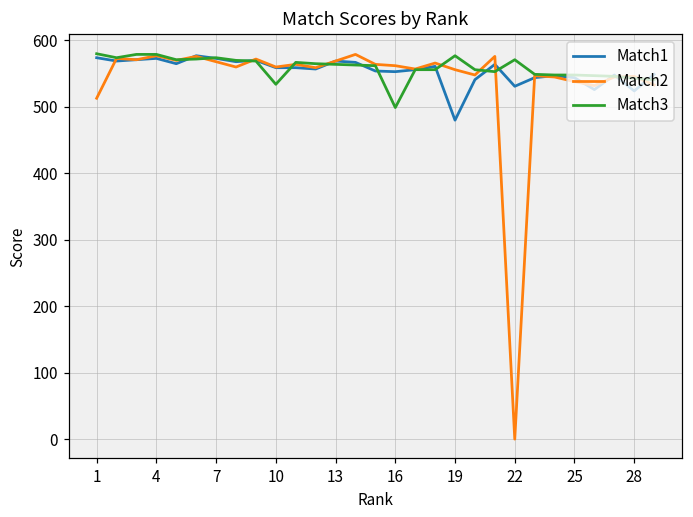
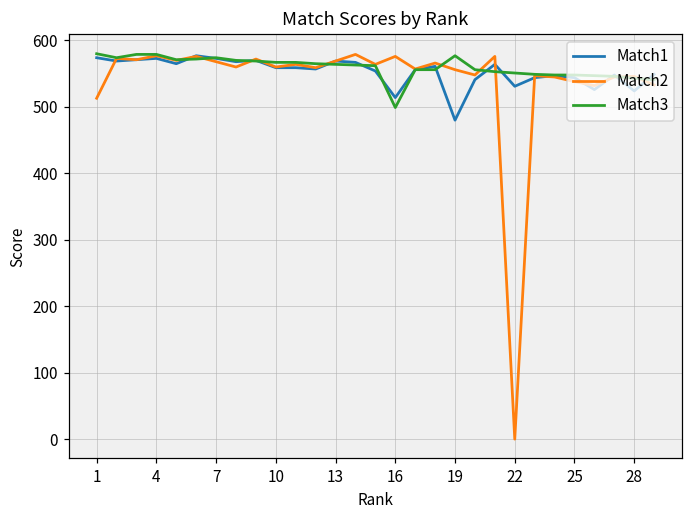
  {
    "Match1": {
      "1": 570,
-     "16": 550,
+     "16": 510,
      "19": 480,
      "22": 530
    },
    "Match2": {
      "1": 510,
      "7": 570,
-     "16": 560,
+     "16": 580,
      "19": 560,
      "22": 0
    },
    "Match3": {
      "1": 580,
-     "10": 530,
+     "10": 570,
      "13": 560,
      "16": 500,
      "19": 580,
-     "22": 570
+     "22": 550
    }
  }
